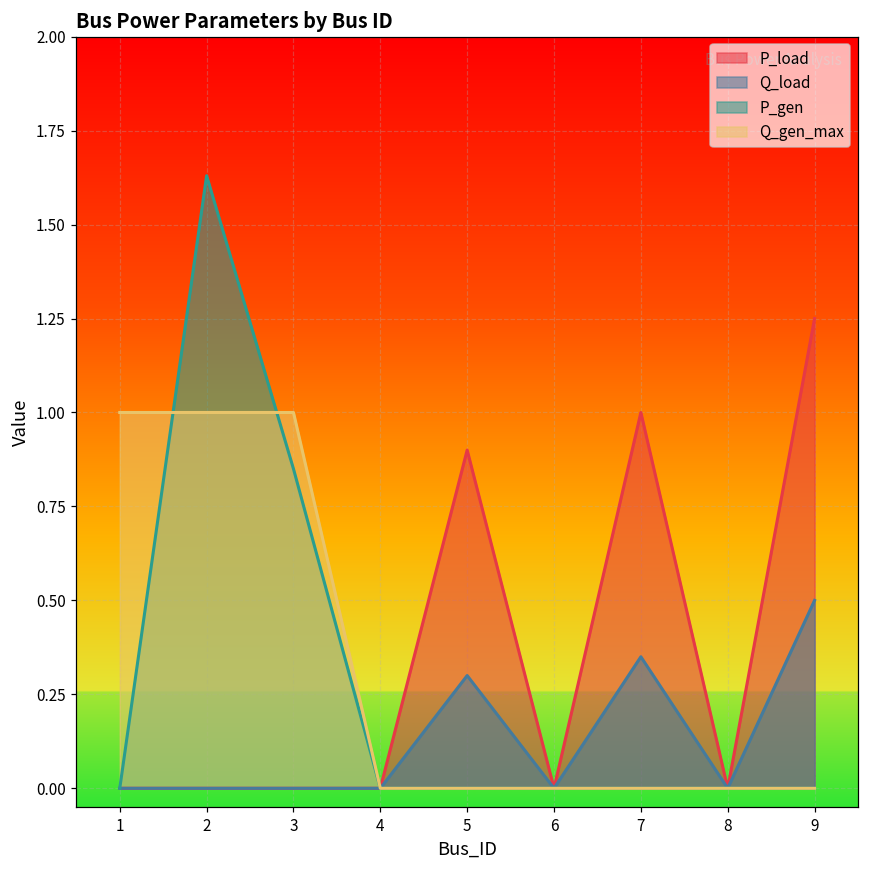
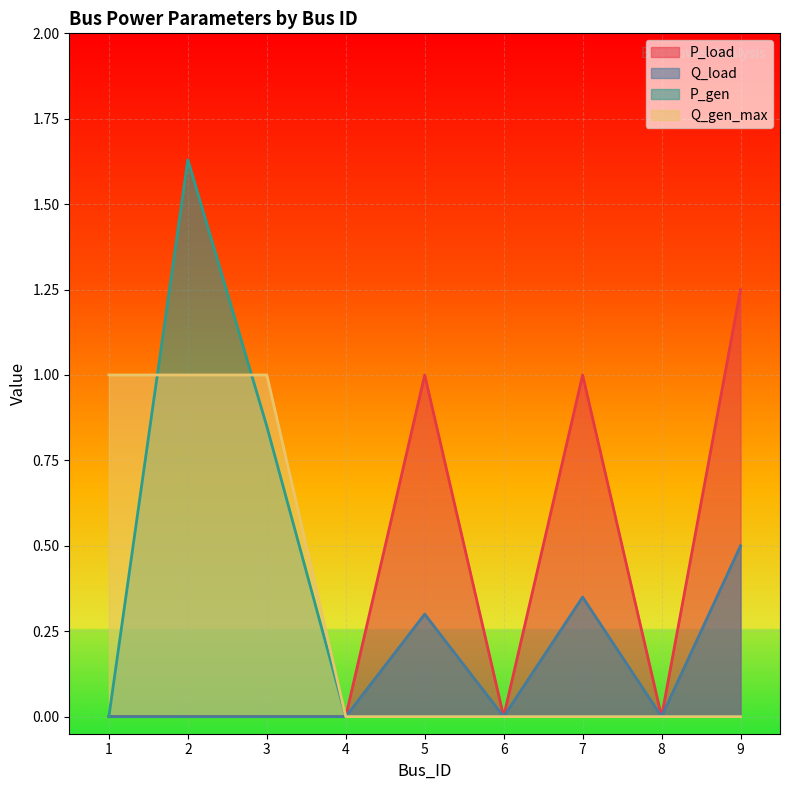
  {
    "P_load": {
-     "5": 0.9,
+     "5": 1.0,
      "7": 1.0,
      "9": 1.25
    },
    "Q_gen_max": {
      "1": 1.0,
      "2": 1.0,
      "3": 1.0
    }
  }
